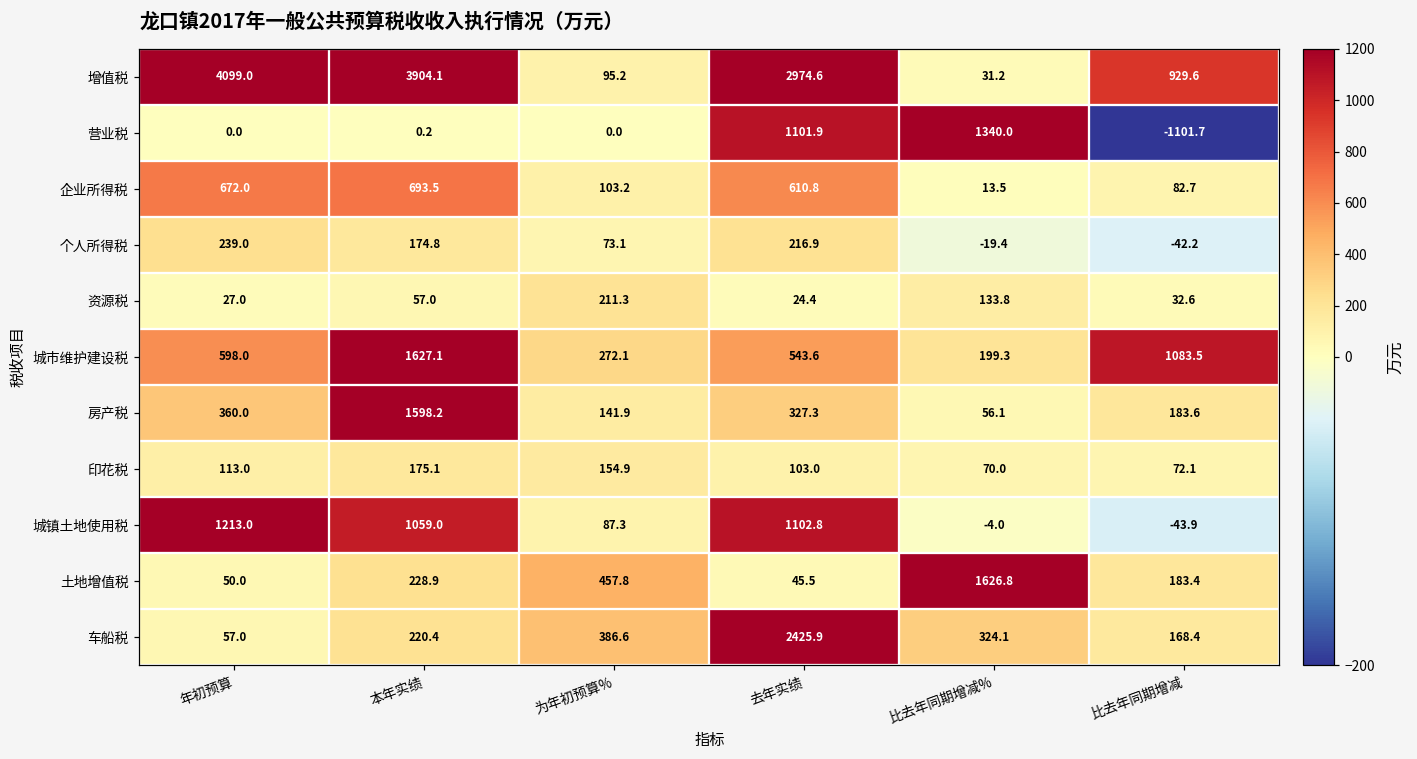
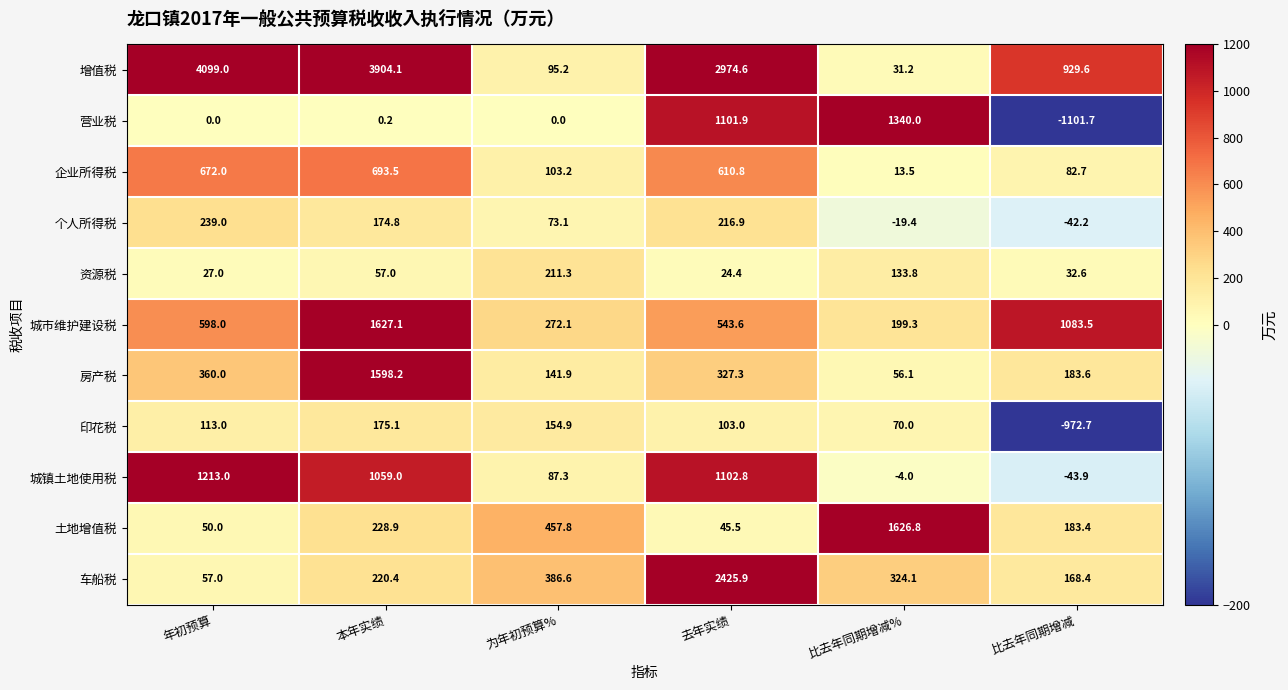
  {
    "增值税": {
      "年初预算": 4099.0,
      "本年实绩": 3904.1,
      "为年初预算%": 95.2,
      "去年实绩": 2974.6,
      "比去年同期增减%": 31.2,
      "比去年同期增减": 929.6
    },
    "营业税": {
      "年初预算": 0.0,
      "本年实绩": 0.2,
      "为年初预算%": 0.0,
      "去年实绩": 1101.9,
      "比去年同期增减%": 1340.0,
      "比去年同期增减": -1101.7
    },
    "企业所得税": {
      "年初预算": 672.0,
      "本年实绩": 693.5,
      "为年初预算%": 103.2,
      "去年实绩": 610.8,
      "比去年同期增减%": 13.5,
      "比去年同期增减": 82.7
    },
    "个人所得税": {
      "年初预算": 239.0,
      "本年实绩": 174.8,
      "为年初预算%": 73.1,
      "去年实绩": 216.9,
      "比去年同期增减%": -19.4,
      "比去年同期增减": -42.2
    },
    "资源税": {
      "年初预算": 27.0,
      "本年实绩": 57.0,
      "为年初预算%": 211.3,
      "去年实绩": 24.4,
      "比去年同期增减%": 133.8,
      "比去年同期增减": 32.6
    },
    "城市维护建设税": {
      "年初预算": 598.0,
      "本年实绩": 1627.1,
      "为年初预算%": 272.1,
      "去年实绩": 543.6,
      "比去年同期增减%": 199.3,
      "比去年同期增减": 1083.5
    },
    "房产税": {
      "年初预算": 360.0,
      "本年实绩": 1598.2,
      "为年初预算%": 141.9,
      "去年实绩": 327.3,
      "比去年同期增减%": 56.1,
      "比去年同期增减": 183.6
    },
    "印花税": {
      "年初预算": 113.0,
      "本年实绩": 175.1,
      "为年初预算%": 154.9,
      "去年实绩": 103.0,
      "比去年同期增减%": 70.0,
-     "比去年同期增减": 72.1
+     "比去年同期增减": -972.7
    },
    "城镇土地使用税": {
      "年初预算": 1213.0,
      "本年实绩": 1059.0,
      "为年初预算%": 87.3,
      "去年实绩": 1102.8,
      "比去年同期增减%": -4.0,
      "比去年同期增减": -43.9
    },
    "土地增值税": {
      "年初预算": 50.0,
      "本年实绩": 228.9,
      "为年初预算%": 457.8,
      "去年实绩": 45.5,
      "比去年同期增减%": 1626.8,
      "比去年同期增减": 183.4
    },
    "车船税": {
      "年初预算": 57.0,
      "本年实绩": 220.4,
      "为年初预算%": 386.6,
      "去年实绩": 2425.9,
      "比去年同期增减%": 324.1,
      "比去年同期增减": 168.4
    }
  }
